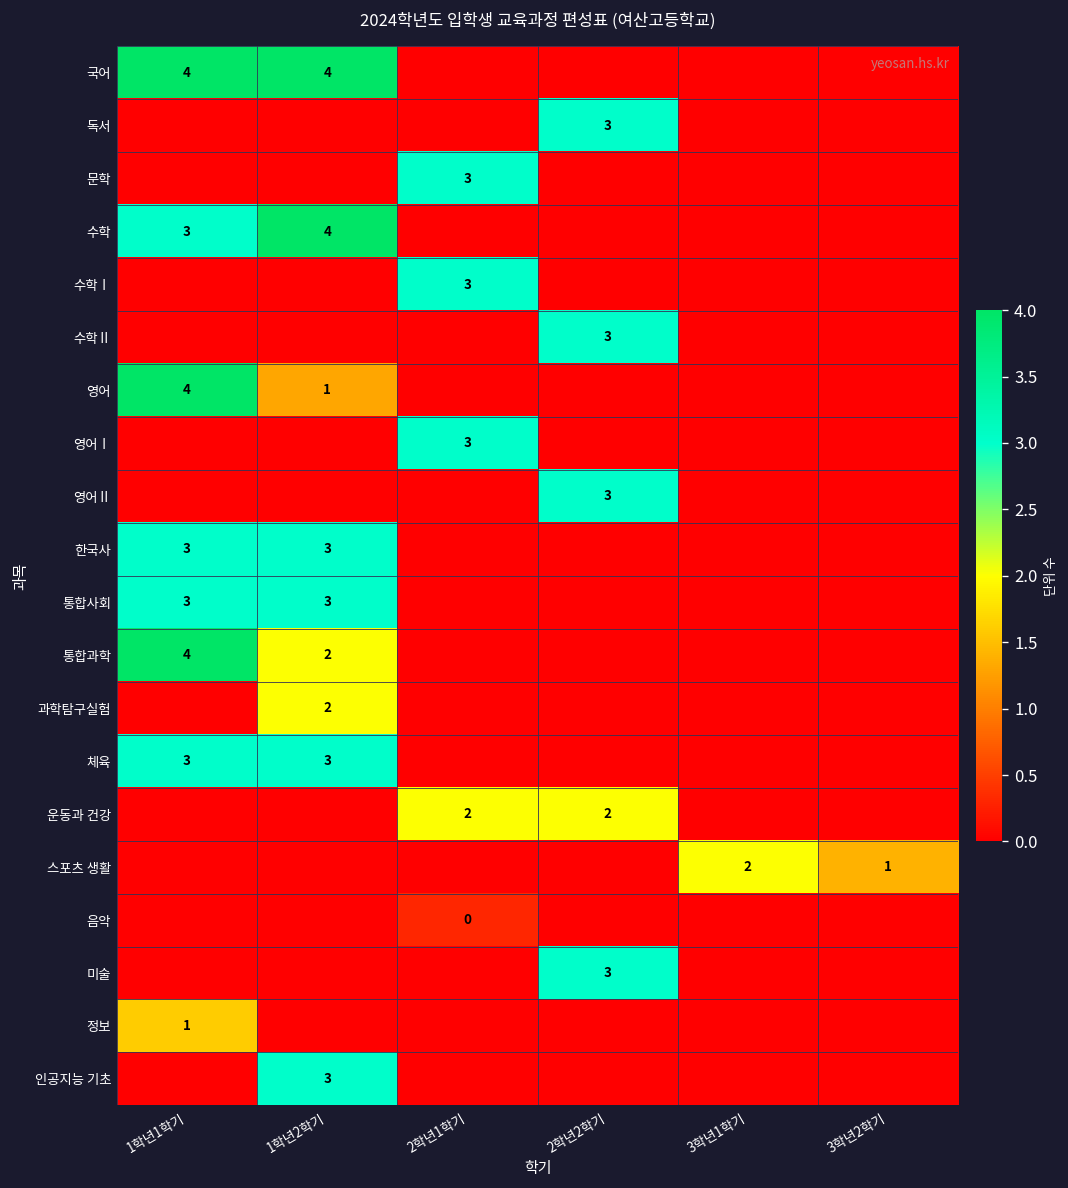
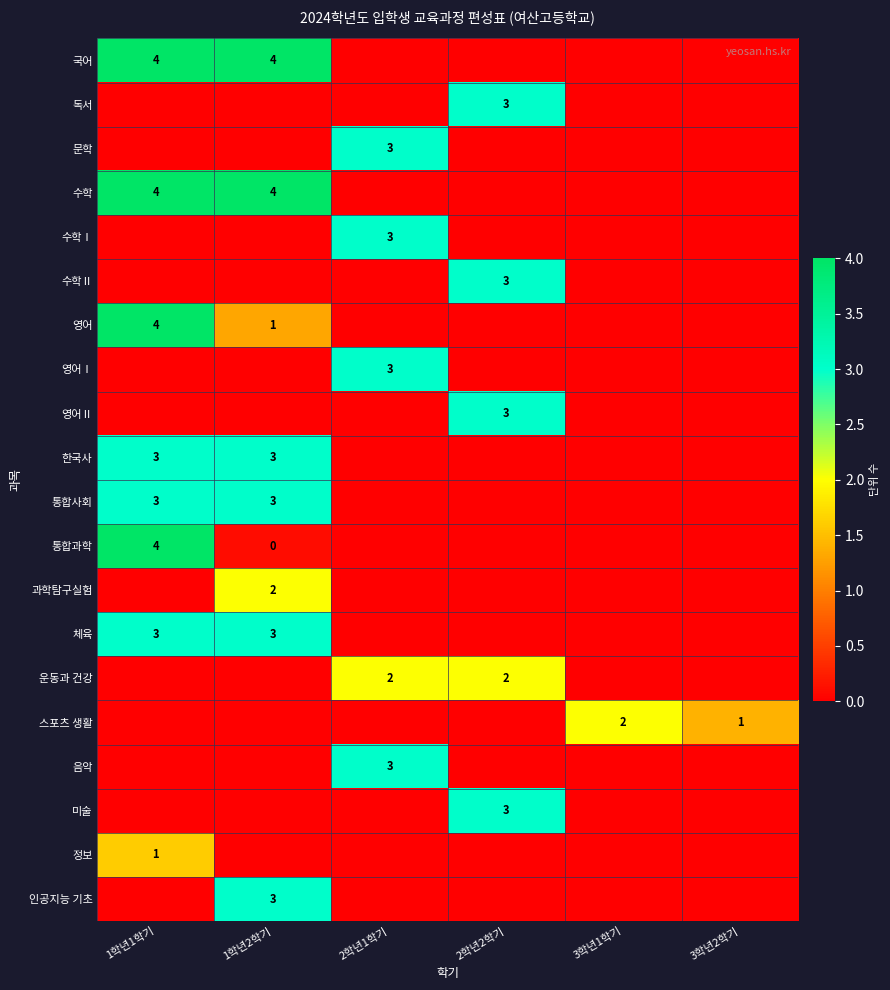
  {
    "국어": {
      "1학년1학기": 4,
      "1학년2학기": 4
    },
    "독서": {
      "2학년2학기": 3
    },
    "문학": {
      "2학년1학기": 3
    },
    "수학": {
-     "1학년1학기": 3,
+     "1학년1학기": 4,
      "1학년2학기": 4
    },
    "수학Ⅰ": {
      "2학년1학기": 3
    },
    "수학Ⅱ": {
      "2학년2학기": 3
    },
    "영어": {
      "1학년1학기": 4,
      "1학년2학기": 1
    },
    "영어Ⅰ": {
      "2학년1학기": 3
    },
    "영어Ⅱ": {
      "2학년2학기": 3
    },
    "한국사": {
      "1학년1학기": 3,
      "1학년2학기": 3
    },
    "통합사회": {
      "1학년1학기": 3,
      "1학년2학기": 3
    },
    "통합과학": {
      "1학년1학기": 4,
-     "1학년2학기": 2
+     "1학년2학기": 0
    },
    "과학탐구실험": {
      "1학년2학기": 2
    },
    "체육": {
      "1학년1학기": 3,
      "1학년2학기": 3
    },
    "운동과 건강": {
      "2학년1학기": 2,
      "2학년2학기": 2
    },
    "스포츠 생활": {
      "3학년1학기": 2,
      "3학년2학기": 1
    },
    "음악": {
-     "2학년1학기": 0
+     "2학년1학기": 3
    },
    "미술": {
      "2학년2학기": 3
    },
    "정보": {
      "1학년1학기": 1
    },
    "인공지능 기초": {
      "1학년2학기": 3
    }
  }
